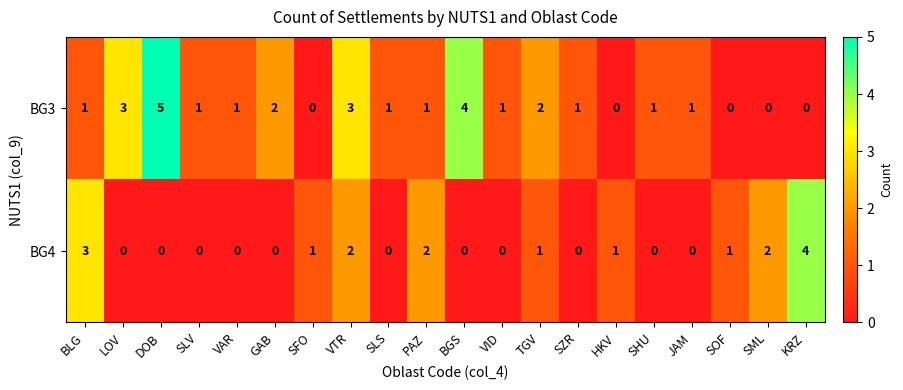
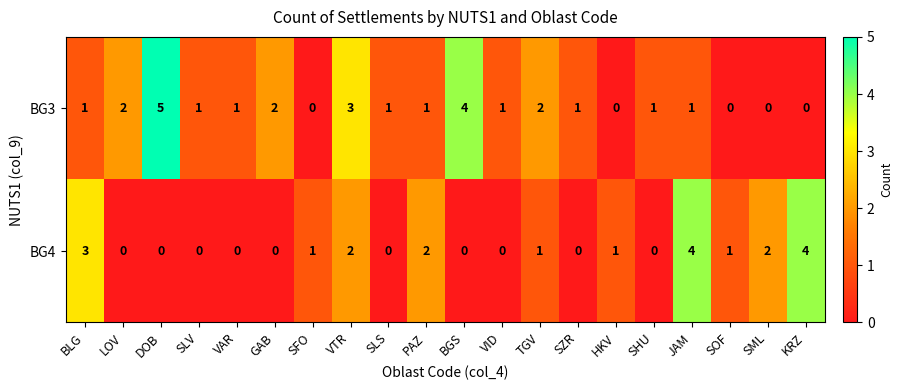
  {
    "BG3": {
      "BLG": 1,
-     "LOV": 3,
+     "LOV": 2,
      "DOB": 5,
      "SLV": 1,
      "VAR": 1,
      "GAB": 2,
      "SFO": 0,
      "VTR": 3,
      "SLS": 1,
      "PAZ": 1,
      "BGS": 4,
      "VID": 1,
      "TGV": 2,
      "SZR": 1,
      "HKV": 0,
      "SHU": 1,
      "JAM": 1,
      "SOF": 0,
      "SML": 0,
      "KRZ": 0
    },
    "BG4": {
      "BLG": 3,
      "LOV": 0,
      "DOB": 0,
      "SLV": 0,
      "VAR": 0,
      "GAB": 0,
      "SFO": 1,
      "VTR": 2,
      "SLS": 0,
      "PAZ": 2,
      "BGS": 0,
      "VID": 0,
      "TGV": 1,
      "SZR": 0,
      "HKV": 1,
      "SHU": 0,
-     "JAM": 0,
+     "JAM": 4,
      "SOF": 1,
      "SML": 2,
      "KRZ": 4
    }
  }
